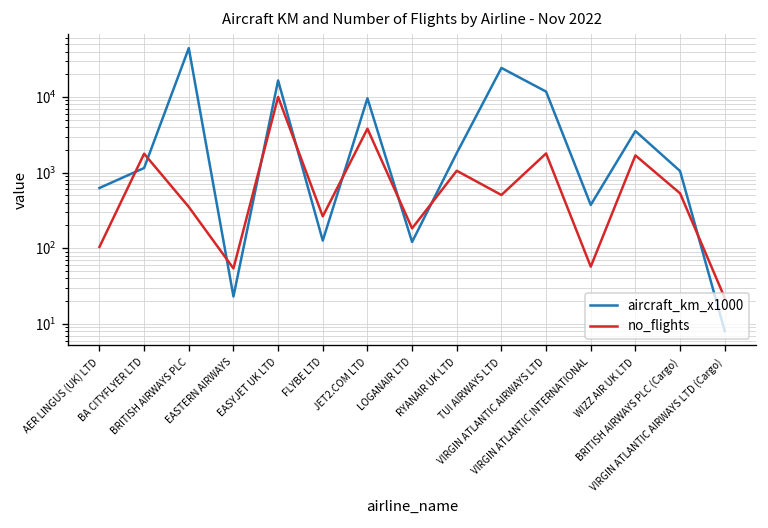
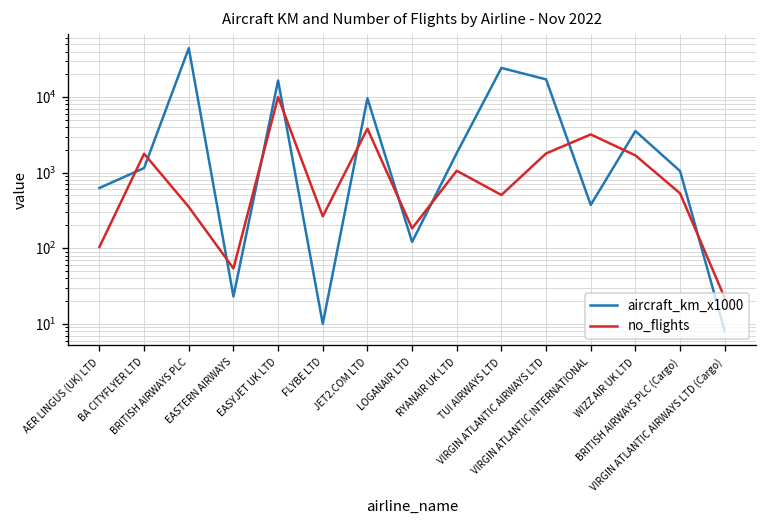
  {
    "aircraft_km_x1000": {
      "AER LINGUS (UK) LTD": 600,
      "BA CITYFLYER LTD": 1200,
      "BRITISH AIRWAYS PLC": 40000,
      "EASTERN AIRWAYS": 23,
      "EASYJET UK LTD": 17000,
-     "FLYBE LTD": 130,
+     "FLYBE LTD": 10,
      "JET2.COM LTD": 10000,
      "LOGANAIR LTD": 120,
      "RYANAIR UK LTD": 1800,
      "TUI AIRWAYS LTD": 24000,
-     "VIRGIN ATLANTIC AIRWAYS LTD": 12000,
+     "VIRGIN ATLANTIC AIRWAYS LTD": 17000,
      "VIRGIN ATLANTIC INTERNATIONAL": 400,
      "WIZZ AIR UK LTD": 4000,
      "BRITISH AIRWAYS PLC (Cargo)": 1000
    },
    "no_flights": {
      "AER LINGUS (UK) LTD": 100,
      "BA CITYFLYER LTD": 1800,
      "BRITISH AIRWAYS PLC": 400,
      "EASTERN AIRWAYS": 50,
      "EASYJET UK LTD": 10000,
      "FLYBE LTD": 260,
      "JET2.COM LTD": 4000,
      "LOGANAIR LTD": 180,
      "RYANAIR UK LTD": 1100,
      "TUI AIRWAYS LTD": 500,
      "VIRGIN ATLANTIC AIRWAYS LTD": 1800,
-     "VIRGIN ATLANTIC INTERNATIONAL": 60,
+     "VIRGIN ATLANTIC INTERNATIONAL": 3000,
      "WIZZ AIR UK LTD": 1700,
      "BRITISH AIRWAYS PLC (Cargo)": 500
    }
  }
